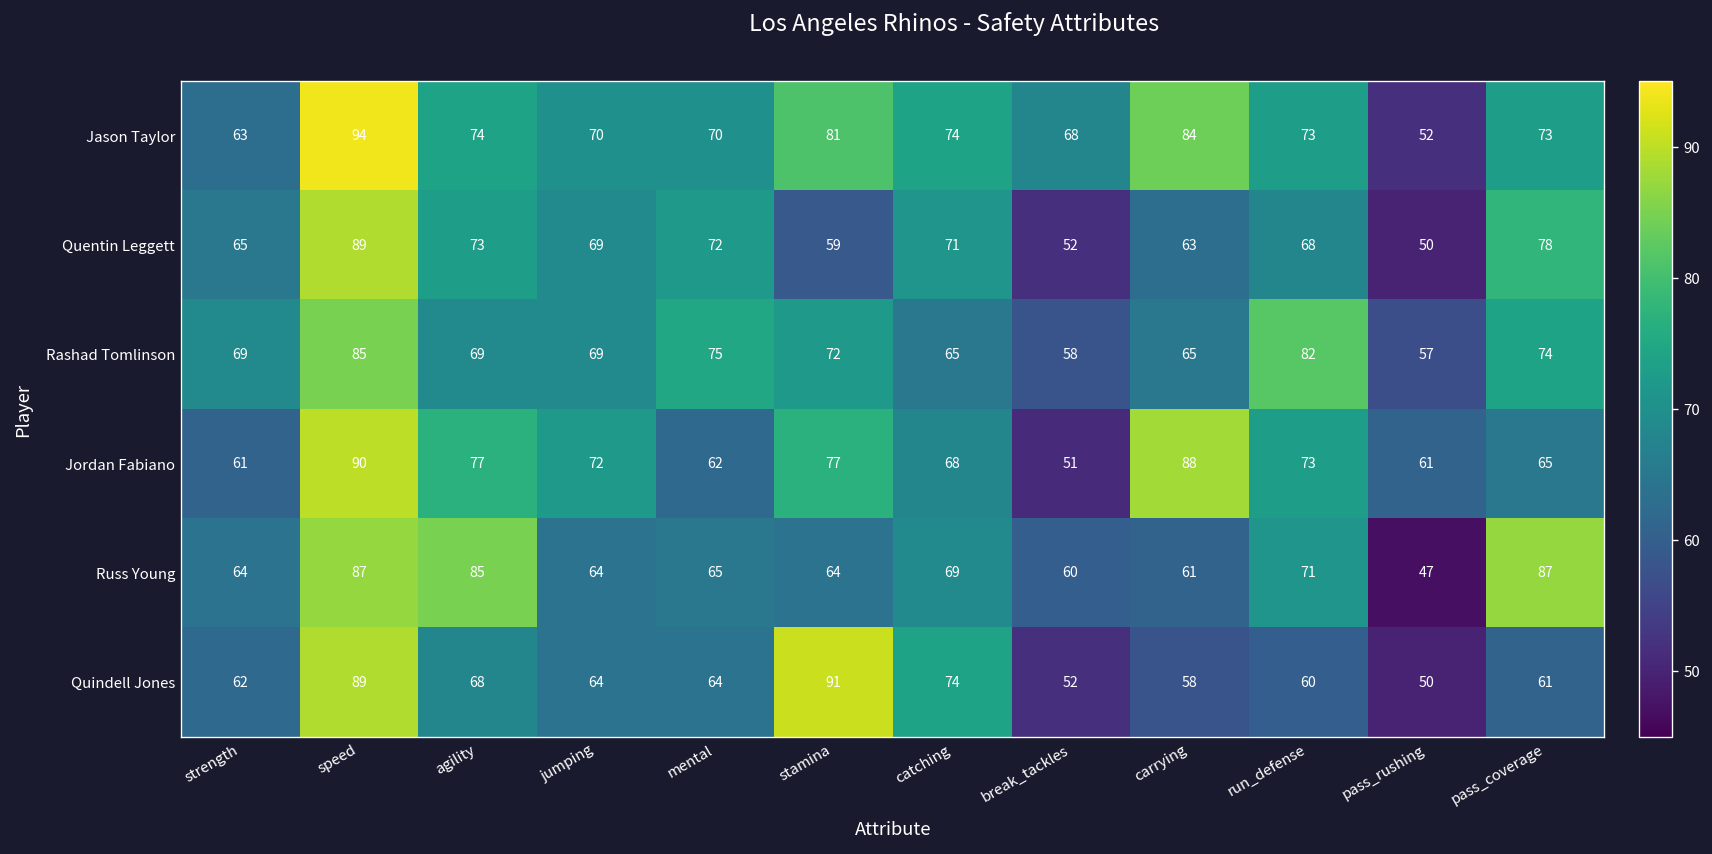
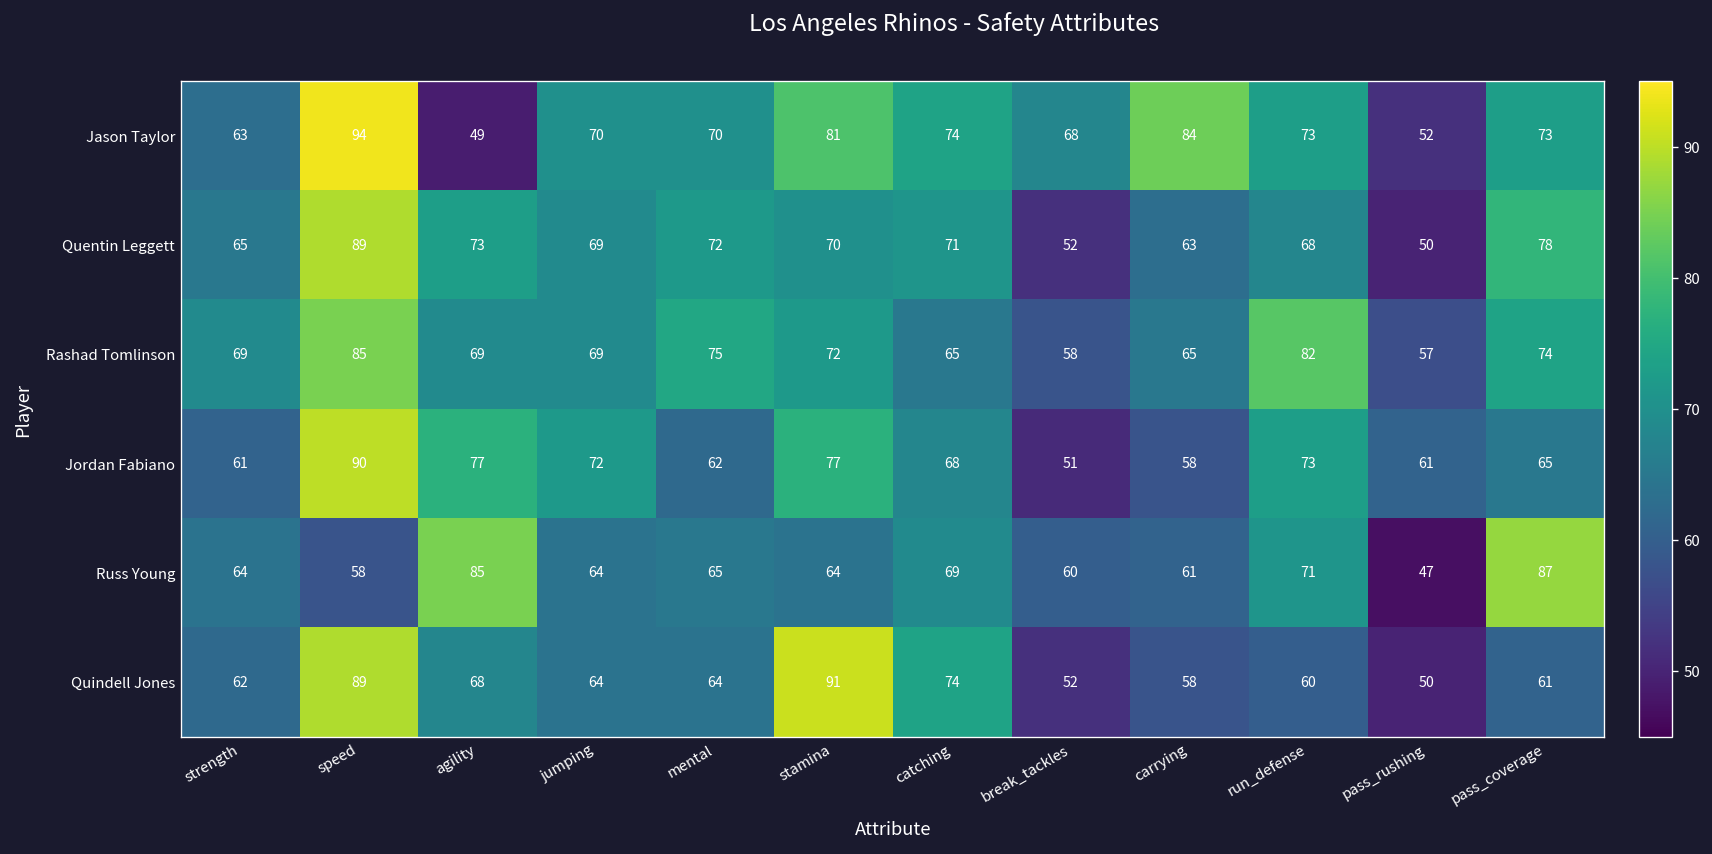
  {
    "Jason Taylor": {
      "strength": 63,
      "speed": 94,
-     "agility": 74,
+     "agility": 49,
      "jumping": 70,
      "mental": 70,
      "stamina": 81,
      "catching": 74,
      "break_tackles": 68,
      "carrying": 84,
      "run_defense": 73,
      "pass_rushing": 52,
      "pass_coverage": 73
    },
    "Quentin Leggett": {
      "strength": 65,
      "speed": 89,
      "agility": 73,
      "jumping": 69,
      "mental": 72,
-     "stamina": 59,
+     "stamina": 70,
      "catching": 71,
      "break_tackles": 52,
      "carrying": 63,
      "run_defense": 68,
      "pass_rushing": 50,
      "pass_coverage": 78
    },
    "Rashad Tomlinson": {
      "strength": 69,
      "speed": 85,
      "agility": 69,
      "jumping": 69,
      "mental": 75,
      "stamina": 72,
      "catching": 65,
      "break_tackles": 58,
      "carrying": 65,
      "run_defense": 82,
      "pass_rushing": 57,
      "pass_coverage": 74
    },
    "Jordan Fabiano": {
      "strength": 61,
      "speed": 90,
      "agility": 77,
      "jumping": 72,
      "mental": 62,
      "stamina": 77,
      "catching": 68,
      "break_tackles": 51,
-     "carrying": 88,
+     "carrying": 58,
      "run_defense": 73,
      "pass_rushing": 61,
      "pass_coverage": 65
    },
    "Russ Young": {
      "strength": 64,
-     "speed": 87,
+     "speed": 58,
      "agility": 85,
      "jumping": 64,
      "mental": 65,
      "stamina": 64,
      "catching": 69,
      "break_tackles": 60,
      "carrying": 61,
      "run_defense": 71,
      "pass_rushing": 47,
      "pass_coverage": 87
    },
    "Quindell Jones": {
      "strength": 62,
      "speed": 89,
      "agility": 68,
      "jumping": 64,
      "mental": 64,
      "stamina": 91,
      "catching": 74,
      "break_tackles": 52,
      "carrying": 58,
      "run_defense": 60,
      "pass_rushing": 50,
      "pass_coverage": 61
    }
  }
